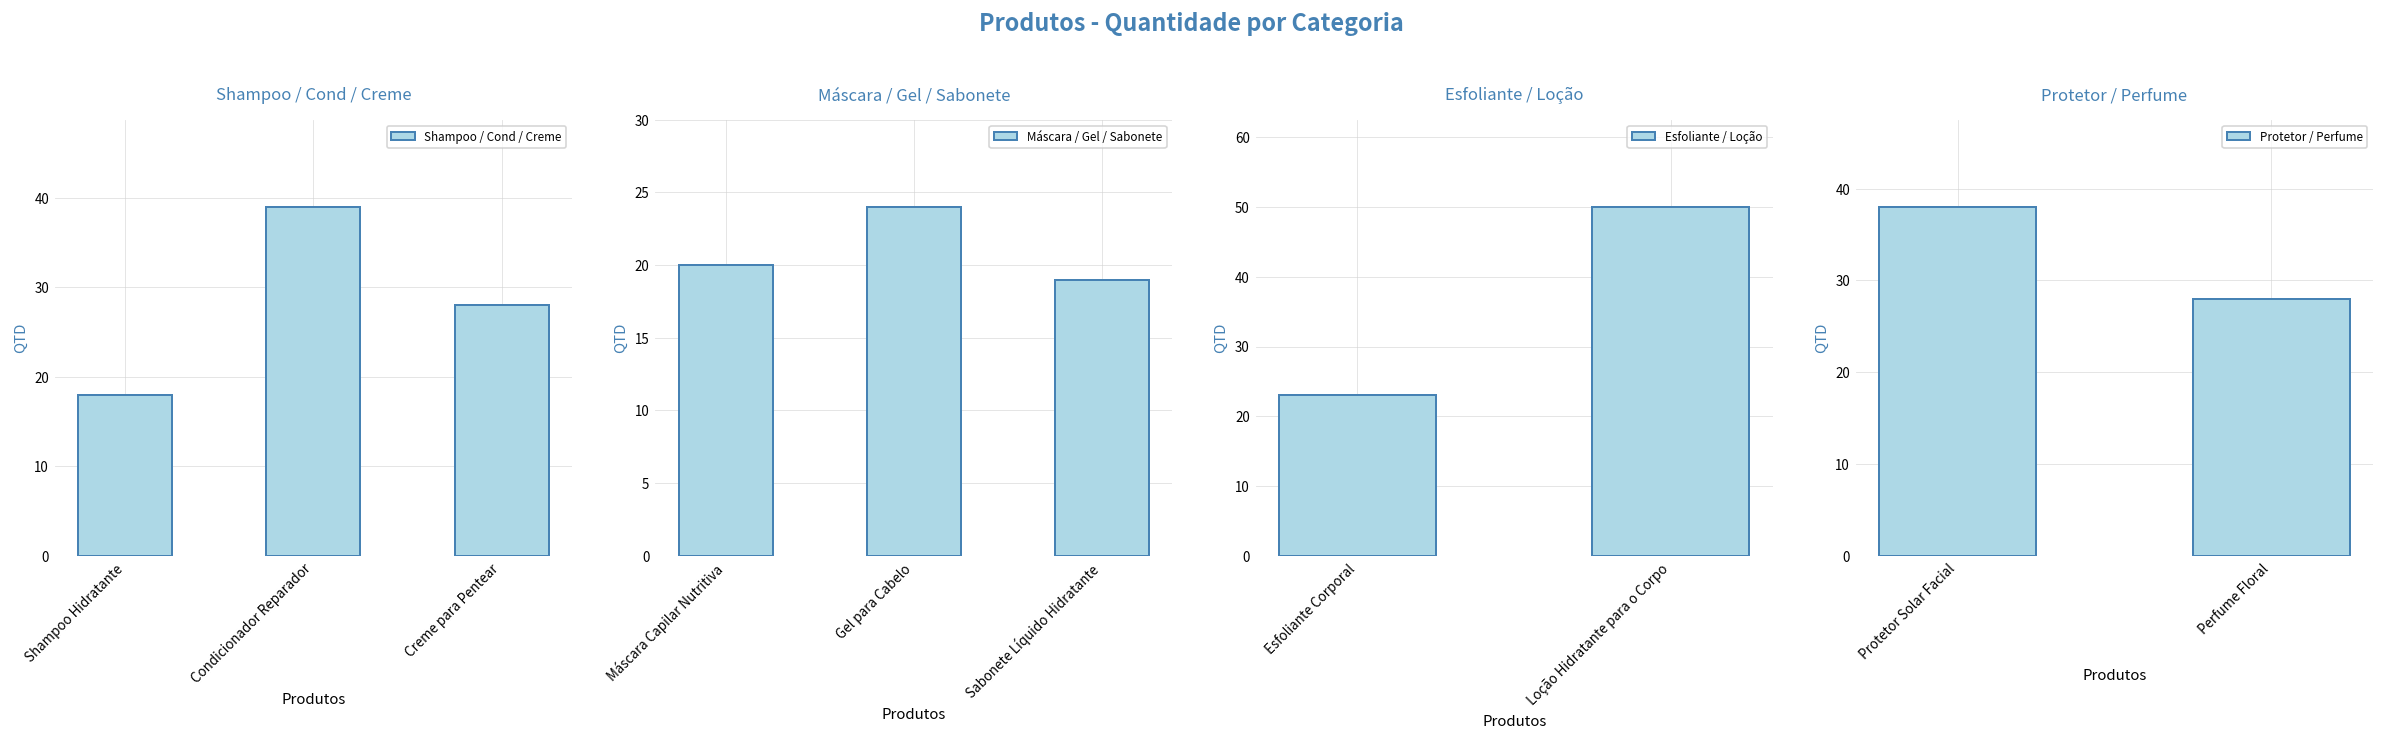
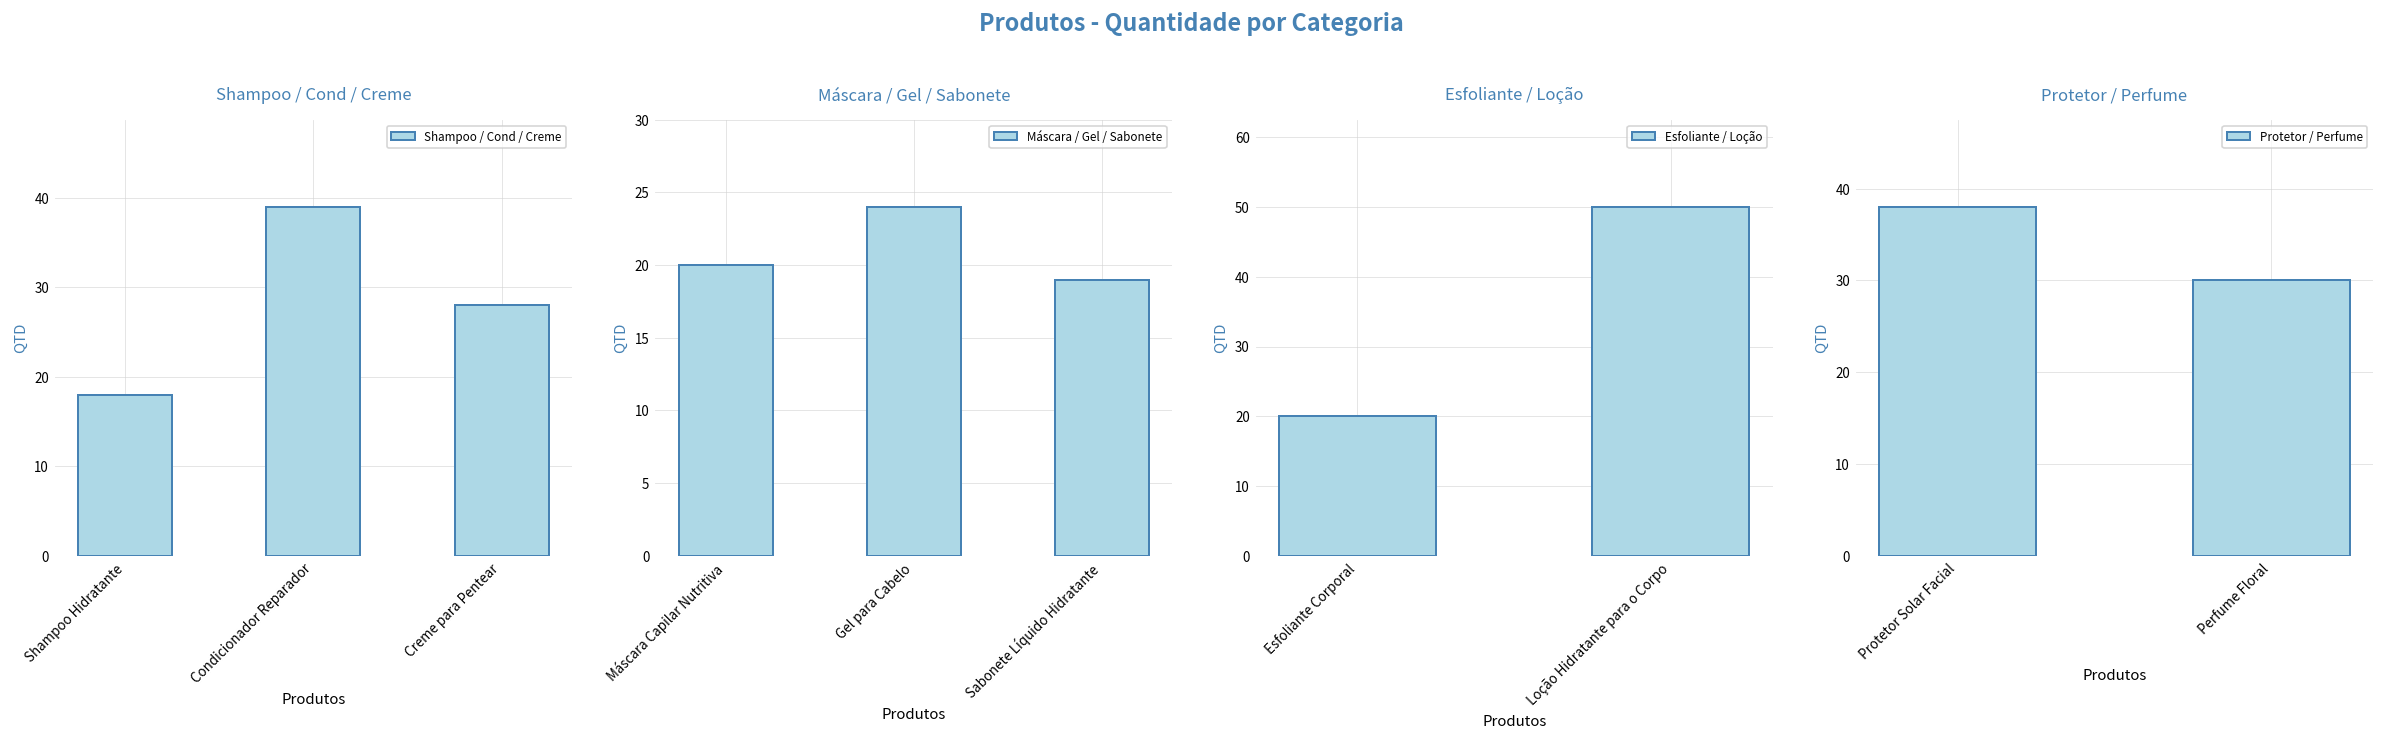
  {
    "Shampoo / Cond / Creme": {
      "Shampoo Hidratante": 18,
      "Condicionador Reparador": 39,
      "Creme para Pentear": 28
    },
    "Máscara / Gel / Sabonete": {
      "Máscara Capilar Nutritiva": 20.0,
      "Gel para Cabelo": 24.0,
      "Sabonete Líquido Hidratante": 19.0
    },
    "Esfoliante / Loção": {
-     "Esfoliante Corporal": 23,
+     "Esfoliante Corporal": 20,
      "Loção Hidratante para o Corpo": 50
    },
    "Protetor / Perfume": {
      "Protetor Solar Facial": 38,
-     "Perfume Floral": 28
+     "Perfume Floral": 30
    }
  }
